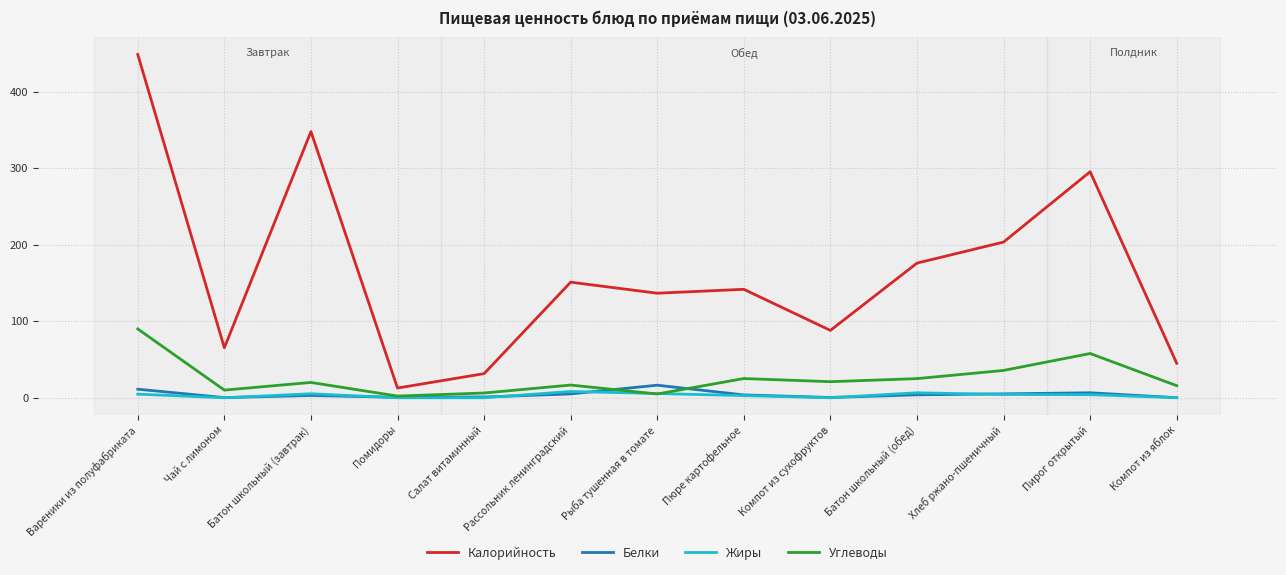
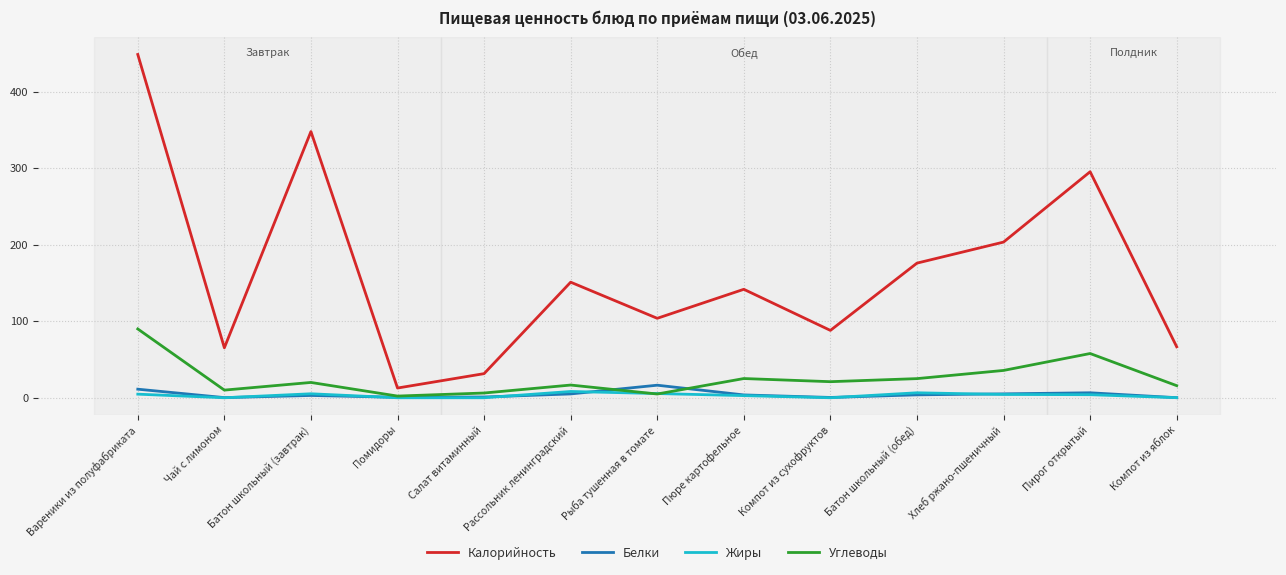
  {
    "Калорийность": {
      "Вареники из полуфабриката": 450,
      "Чай с лимоном": 70,
      "Батон школьный (завтрак)": 350,
      "Помидоры": 10,
      "Салат витаминный": 30,
      "Рассольник ленинградский": 150,
-     "Рыба тушенная в томате": 140,
+     "Рыба тушенная в томате": 100,
      "Пюре картофельное": 140,
      "Компот из сухофруктов": 90,
      "Батон школьный (обед)": 180,
      "Хлеб ржано-пшеничный": 200,
      "Пирог открытый": 300,
-     "Компот из яблок": 50
+     "Компот из яблок": 70
    },
    "Белки": {
      "Вареники из полуфабриката": 10,
      "Рыба тушенная в томате": 20
    },
    "Жиры": {
      "Вареники из полуфабриката": 0
    },
    "Углеводы": {
      "Вареники из полуфабриката": 90,
      "Чай с лимоном": 10,
      "Батон школьный (завтрак)": 20,
      "Салат витаминный": 10,
      "Рассольник ленинградский": 20,
      "Пюре картофельное": 30,
      "Компот из сухофруктов": 20,
      "Батон школьный (обед)": 30,
      "Хлеб ржано-пшеничный": 40,
      "Пирог открытый": 60,
      "Компот из яблок": 20
    }
  }
